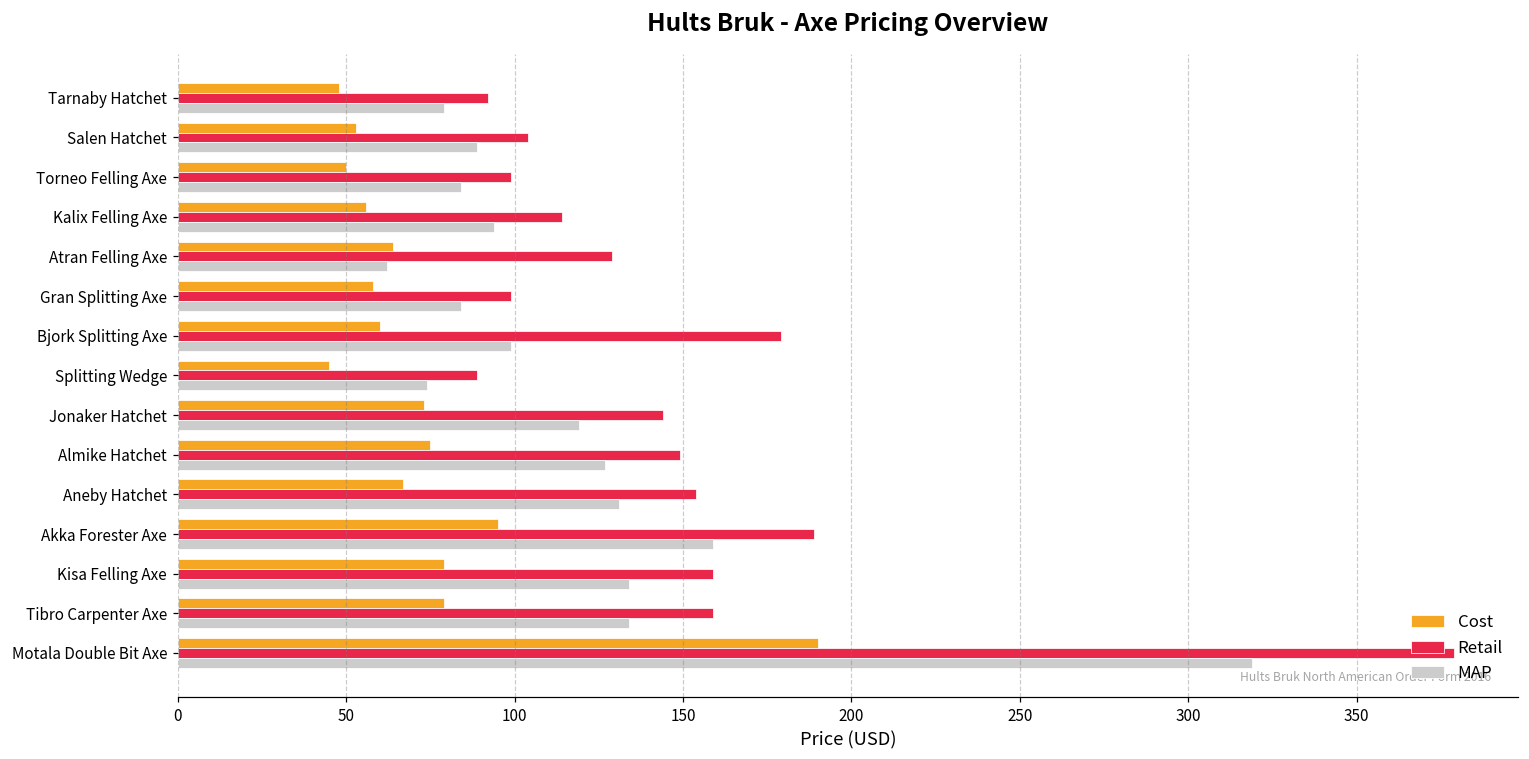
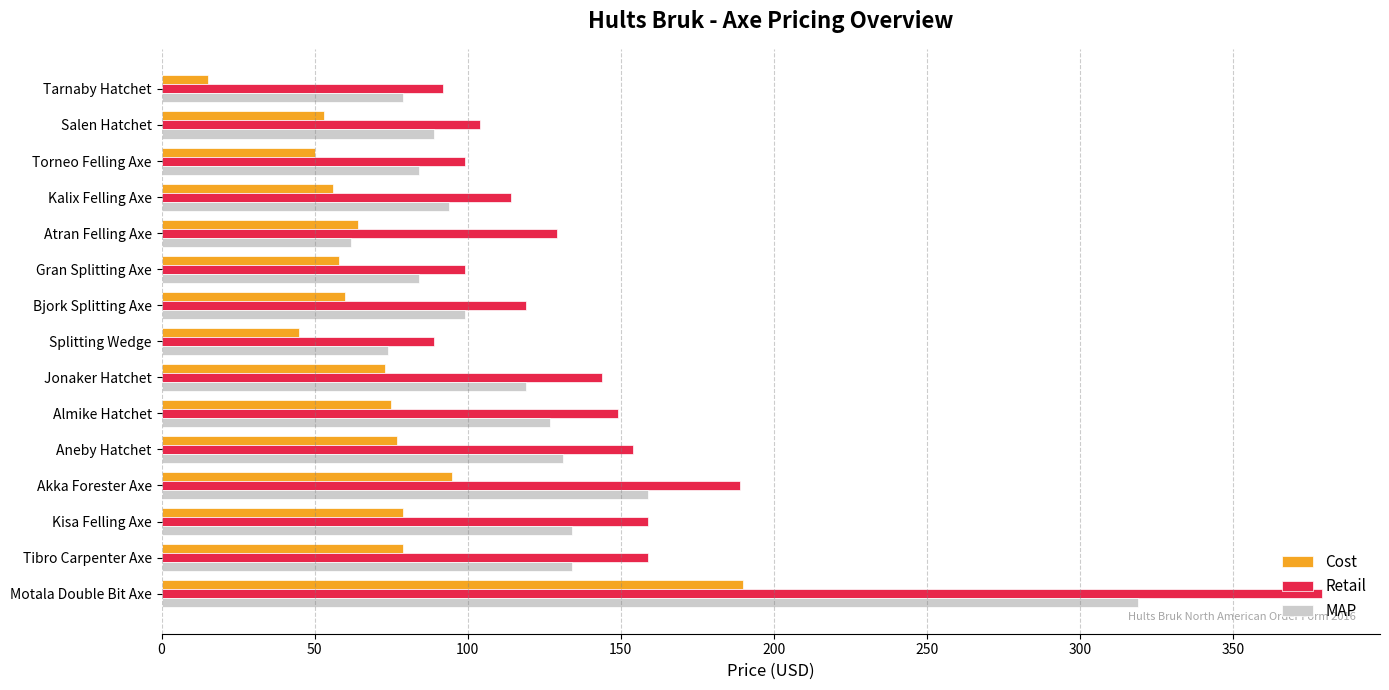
  {
    "Cost": {
-     "Tarnaby Hatchet": 48,
+     "Tarnaby Hatchet": 15,
      "Salen Hatchet": 53,
      "Torneo Felling Axe": 50,
      "Kalix Felling Axe": 56,
      "Atran Felling Axe": 64,
      "Gran Splitting Axe": 58,
      "Bjork Splitting Axe": 60,
      "Splitting Wedge": 45,
      "Jonaker Hatchet": 73,
      "Almike Hatchet": 75,
-     "Aneby Hatchet": 67,
+     "Aneby Hatchet": 77,
      "Akka Forester Axe": 95,
      "Kisa Felling Axe": 79,
      "Tibro Carpenter Axe": 79,
      "Motala Double Bit Axe": 190
    },
    "Retail": {
      "Tarnaby Hatchet": 92,
      "Salen Hatchet": 104,
      "Torneo Felling Axe": 99,
      "Kalix Felling Axe": 114,
      "Atran Felling Axe": 129,
      "Gran Splitting Axe": 99,
-     "Bjork Splitting Axe": 179,
+     "Bjork Splitting Axe": 119,
      "Splitting Wedge": 89,
      "Jonaker Hatchet": 144,
      "Almike Hatchet": 149,
      "Aneby Hatchet": 154,
      "Akka Forester Axe": 189,
      "Kisa Felling Axe": 159,
      "Tibro Carpenter Axe": 159,
      "Motala Double Bit Axe": 379
    },
    "MAP": {
      "Tarnaby Hatchet": 79,
      "Salen Hatchet": 89,
      "Torneo Felling Axe": 84,
      "Kalix Felling Axe": 94,
      "Atran Felling Axe": 62,
      "Gran Splitting Axe": 84,
      "Bjork Splitting Axe": 99,
      "Splitting Wedge": 74,
      "Jonaker Hatchet": 119,
      "Almike Hatchet": 127,
      "Aneby Hatchet": 131,
      "Akka Forester Axe": 159,
      "Kisa Felling Axe": 134,
      "Tibro Carpenter Axe": 134
    }
  }
